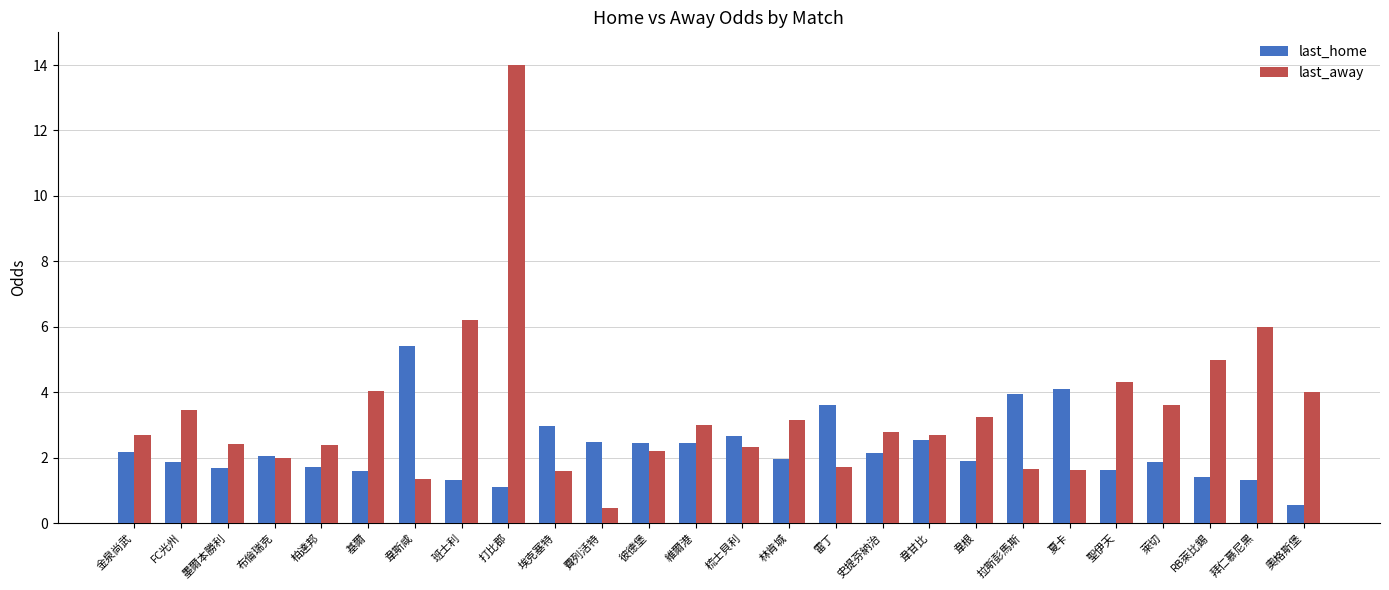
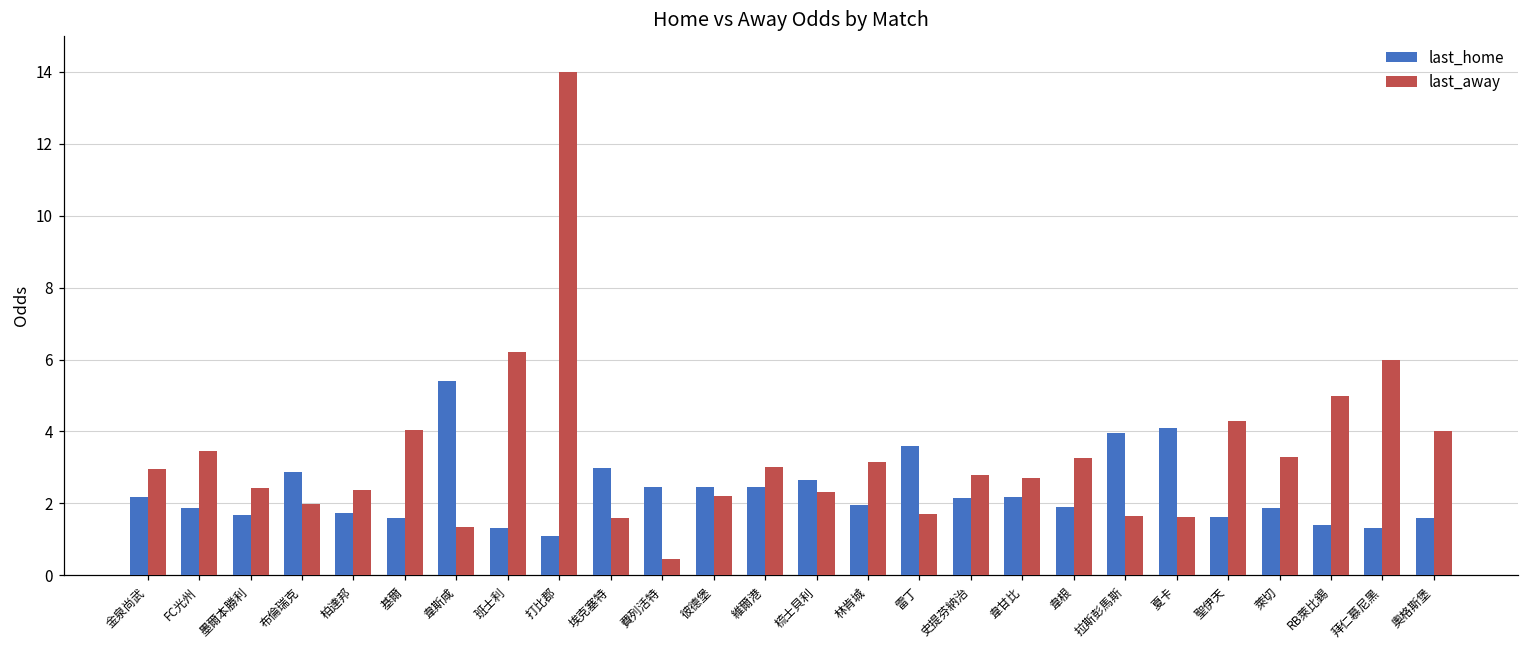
  {
    "last_home": {
      "金泉尚武": 2.2,
      "FC光州": 1.9,
      "墨爾本勝利": 1.7,
-     "布倫瑞克": 2.1,
+     "布倫瑞克": 2.9,
      "柏達邦": 1.7,
      "基爾": 1.6,
      "韋斯咸": 5.4,
      "班士利": 1.3,
      "打比郡": 1.1,
      "埃克塞特": 3.0,
      "費列活特": 2.5,
      "彼德堡": 2.5,
      "維爾港": 2.5,
      "梳士貝利": 2.7,
      "林肯城": 2.0,
      "雷丁": 3.6,
      "史提芬納治": 2.2,
-     "韋甘比": 2.6,
+     "韋甘比": 2.2,
      "韋根": 1.9,
      "拉斯彭馬斯": 4.0,
      "夏卡": 4.1,
      "聖伊天": 1.6,
      "萊切": 1.9,
      "RB萊比錫": 1.4,
      "拜仁慕尼黑": 1.3,
-     "奧格斯堡": 0.6
+     "奧格斯堡": 1.6
    },
    "last_away": {
-     "金泉尚武": 2.7,
+     "金泉尚武": 3.0,
      "FC光州": 3.5,
      "墨爾本勝利": 2.4,
      "布倫瑞克": 2.0,
      "柏達邦": 2.4,
      "基爾": 4.1,
      "韋斯咸": 1.4,
      "班士利": 6.2,
      "打比郡": 14.0,
      "埃克塞特": 1.6,
      "費列活特": 0.5,
      "彼德堡": 2.2,
      "維爾港": 3.0,
      "梳士貝利": 2.3,
      "林肯城": 3.2,
      "雷丁": 1.7,
      "史提芬納治": 2.8,
      "韋甘比": 2.7,
      "韋根": 3.3,
      "拉斯彭馬斯": 1.7,
      "夏卡": 1.6,
      "聖伊天": 4.3,
-     "萊切": 3.6,
+     "萊切": 3.3,
      "RB萊比錫": 5.0,
      "拜仁慕尼黑": 6.0,
      "奧格斯堡": 4.0
    }
  }
